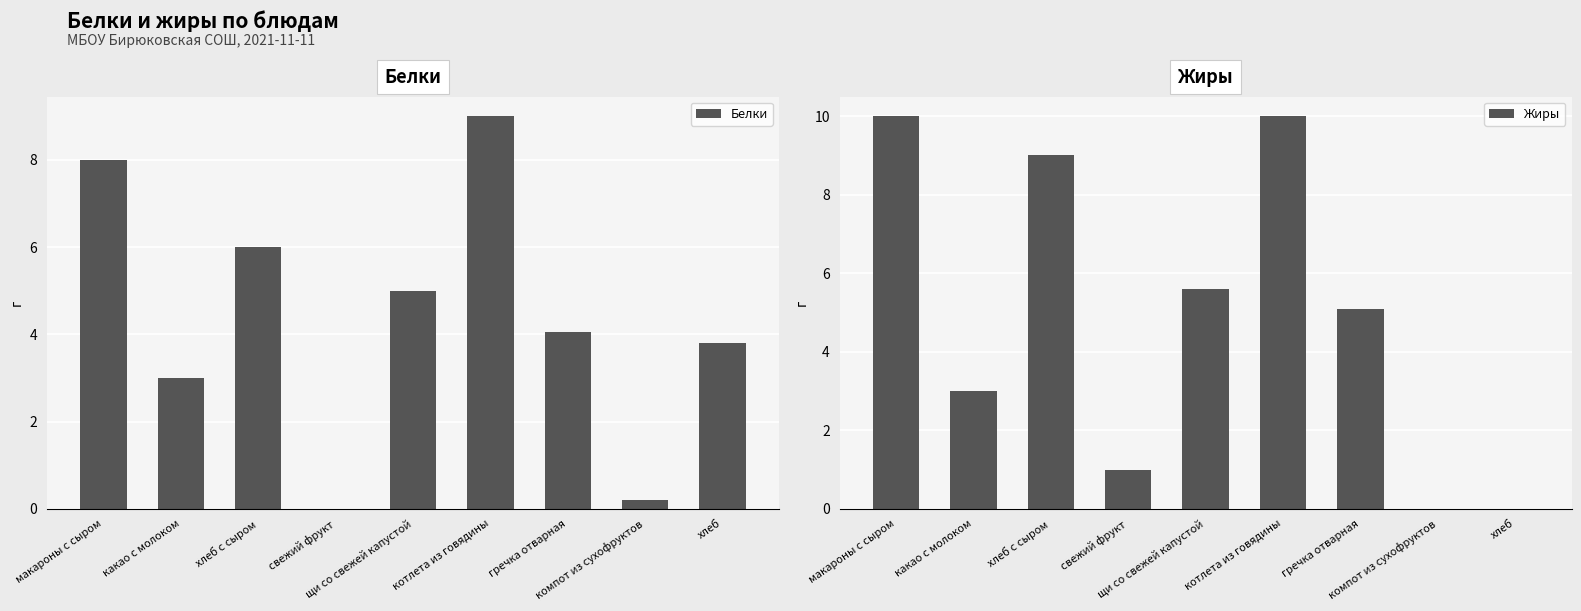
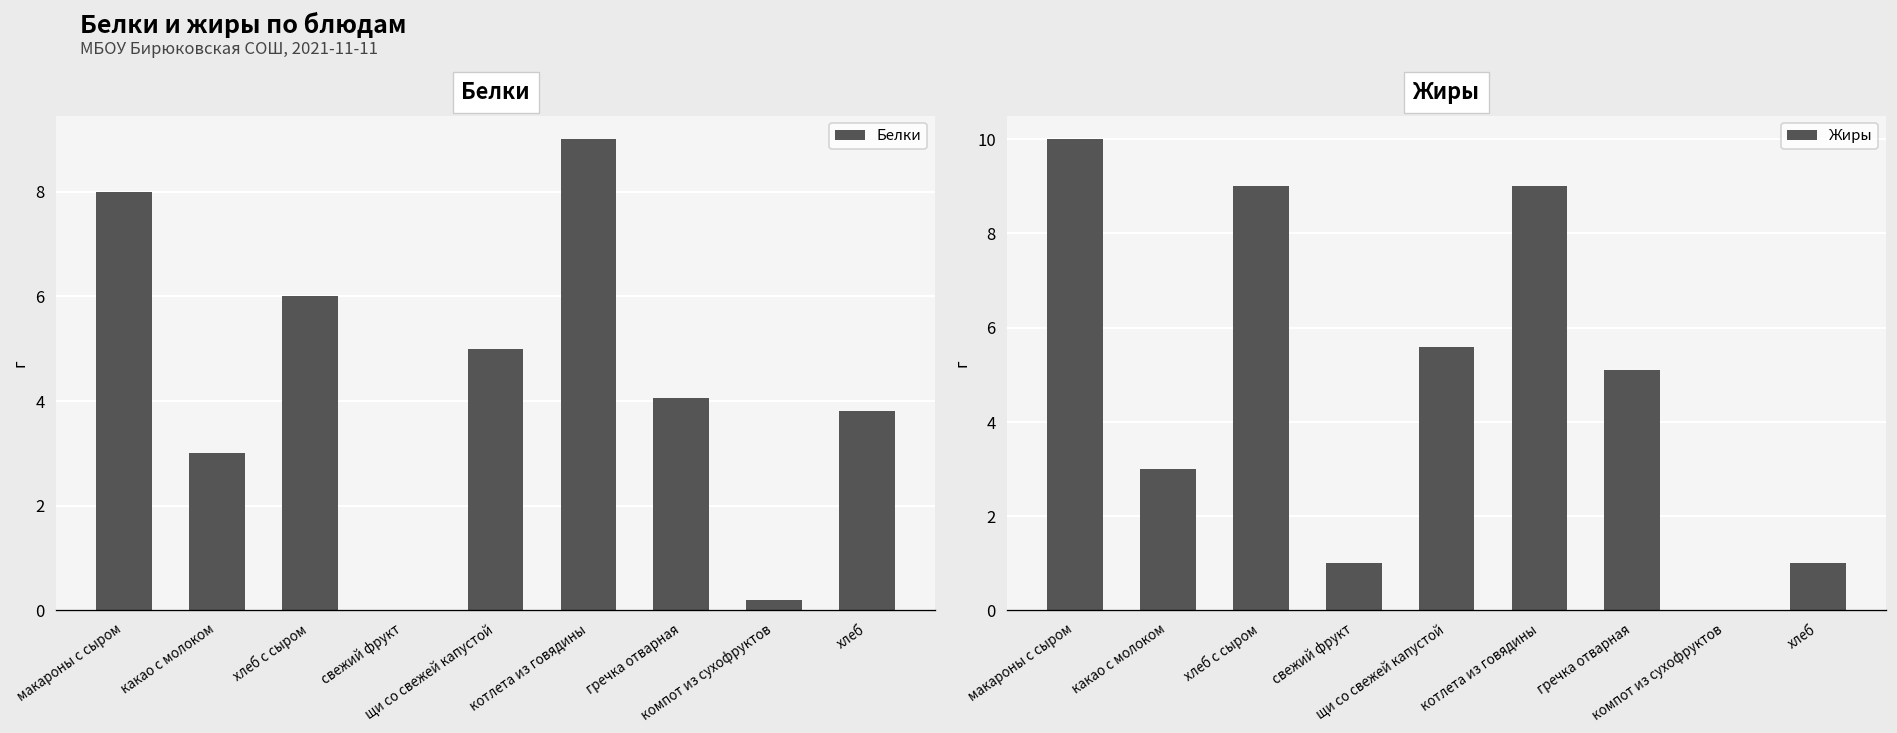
  {
    "Белки": {
      "макароны с сыром": 8.0,
      "какао с молоком": 3.0,
      "хлеб с сыром": 6.0,
      "свежий фрукт": 0.0,
      "щи со свежей капустой": 5.0,
      "котлета из говядины": 9.0,
      "гречка отварная": 4.1,
      "компот из сухофруктов": 0.2,
      "хлеб": 3.8
    },
    "Жиры": {
      "макароны с сыром": 10,
      "какао с молоком": 3,
      "хлеб с сыром": 9,
      "свежий фрукт": 1,
      "щи со свежей капустой": 5.6,
-     "котлета из говядины": 10,
+     "котлета из говядины": 9,
      "гречка отварная": 5.1,
      "компот из сухофруктов": 0,
-     "хлеб": 0
+     "хлеб": 1
    }
  }
